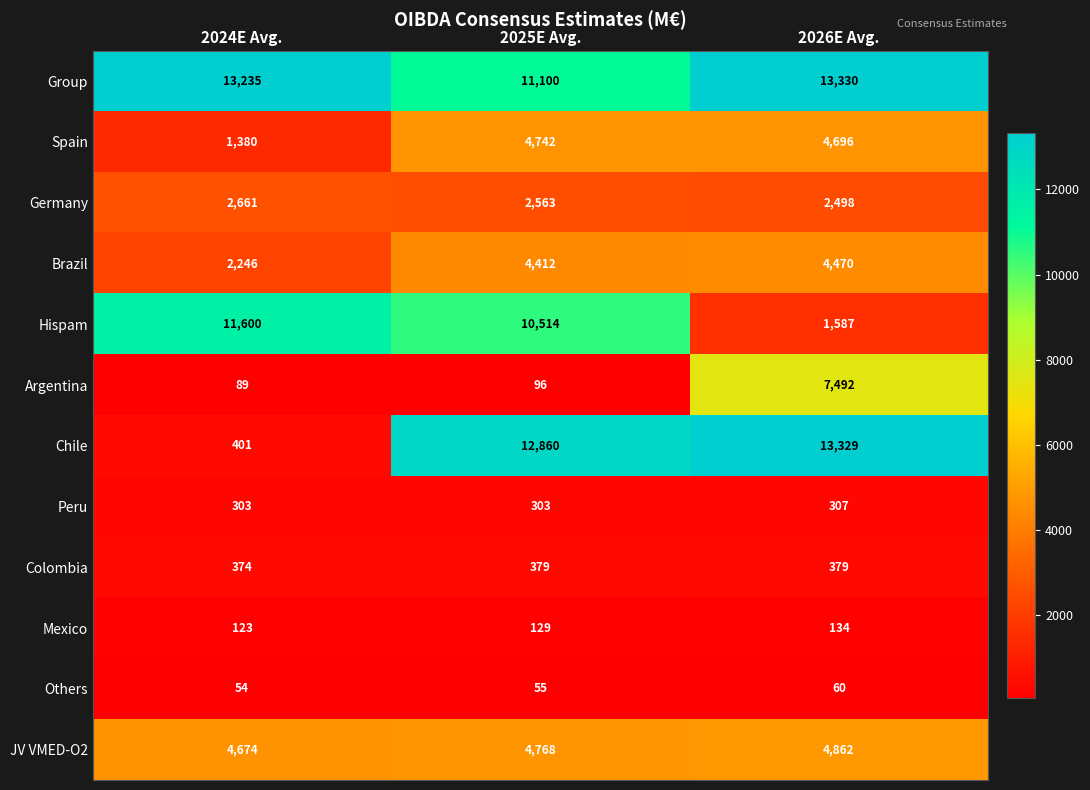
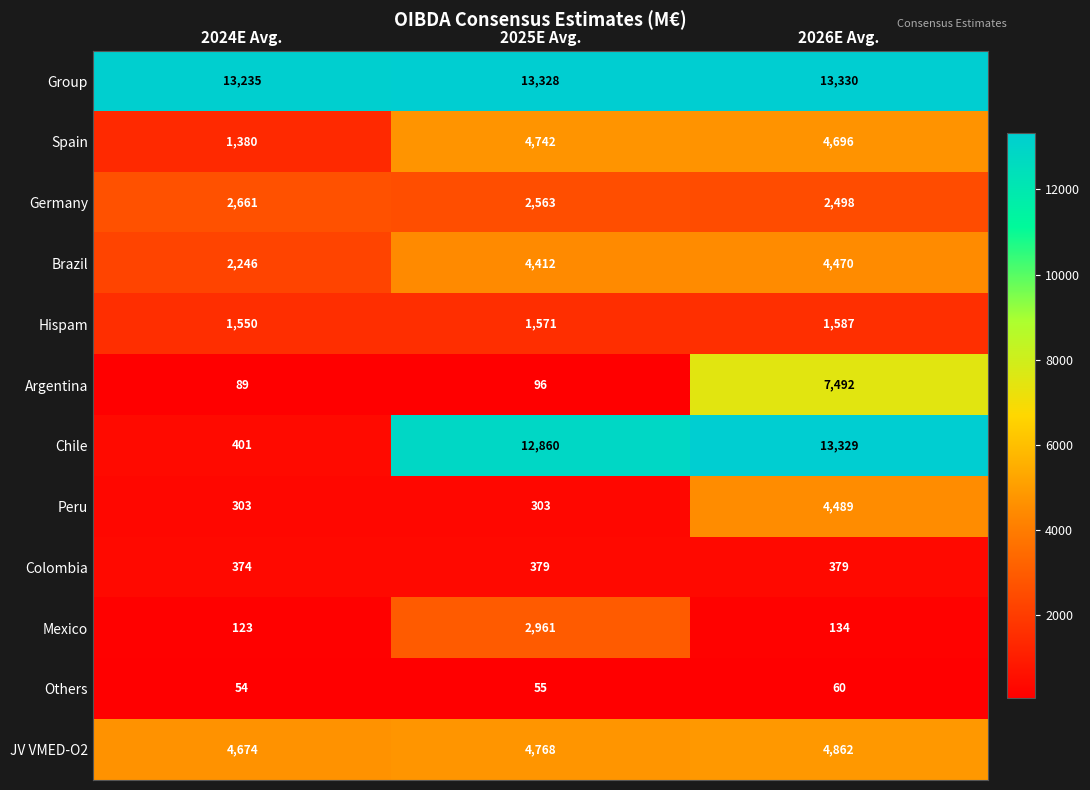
  {
    "Group": {
      "2024E Avg.": "13,235",
-     "2025E Avg.": "11,100",
+     "2025E Avg.": "13,328",
      "2026E Avg.": "13,330"
    },
    "Spain": {
      "2024E Avg.": "1,380",
      "2025E Avg.": "4,742",
      "2026E Avg.": "4,696"
    },
    "Germany": {
      "2024E Avg.": "2,661",
      "2025E Avg.": "2,563",
      "2026E Avg.": "2,498"
    },
    "Brazil": {
      "2024E Avg.": "2,246",
      "2025E Avg.": "4,412",
      "2026E Avg.": "4,470"
    },
    "Hispam": {
-     "2024E Avg.": "11,600",
-     "2025E Avg.": "10,514",
+     "2024E Avg.": "1,550",
+     "2025E Avg.": "1,571",
      "2026E Avg.": "1,587"
    },
    "Argentina": {
      "2024E Avg.": "89",
      "2025E Avg.": "96",
      "2026E Avg.": "7,492"
    },
    "Chile": {
      "2024E Avg.": "401",
      "2025E Avg.": "12,860",
      "2026E Avg.": "13,329"
    },
    "Peru": {
      "2024E Avg.": "303",
      "2025E Avg.": "303",
-     "2026E Avg.": "307"
+     "2026E Avg.": "4,489"
    },
    "Colombia": {
      "2024E Avg.": "374",
      "2025E Avg.": "379",
      "2026E Avg.": "379"
    },
    "Mexico": {
      "2024E Avg.": "123",
-     "2025E Avg.": "129",
+     "2025E Avg.": "2,961",
      "2026E Avg.": "134"
    },
    "Others": {
      "2024E Avg.": "54",
      "2025E Avg.": "55",
      "2026E Avg.": "60"
    },
    "JV VMED-O2": {
      "2024E Avg.": "4,674",
      "2025E Avg.": "4,768",
      "2026E Avg.": "4,862"
    }
  }
